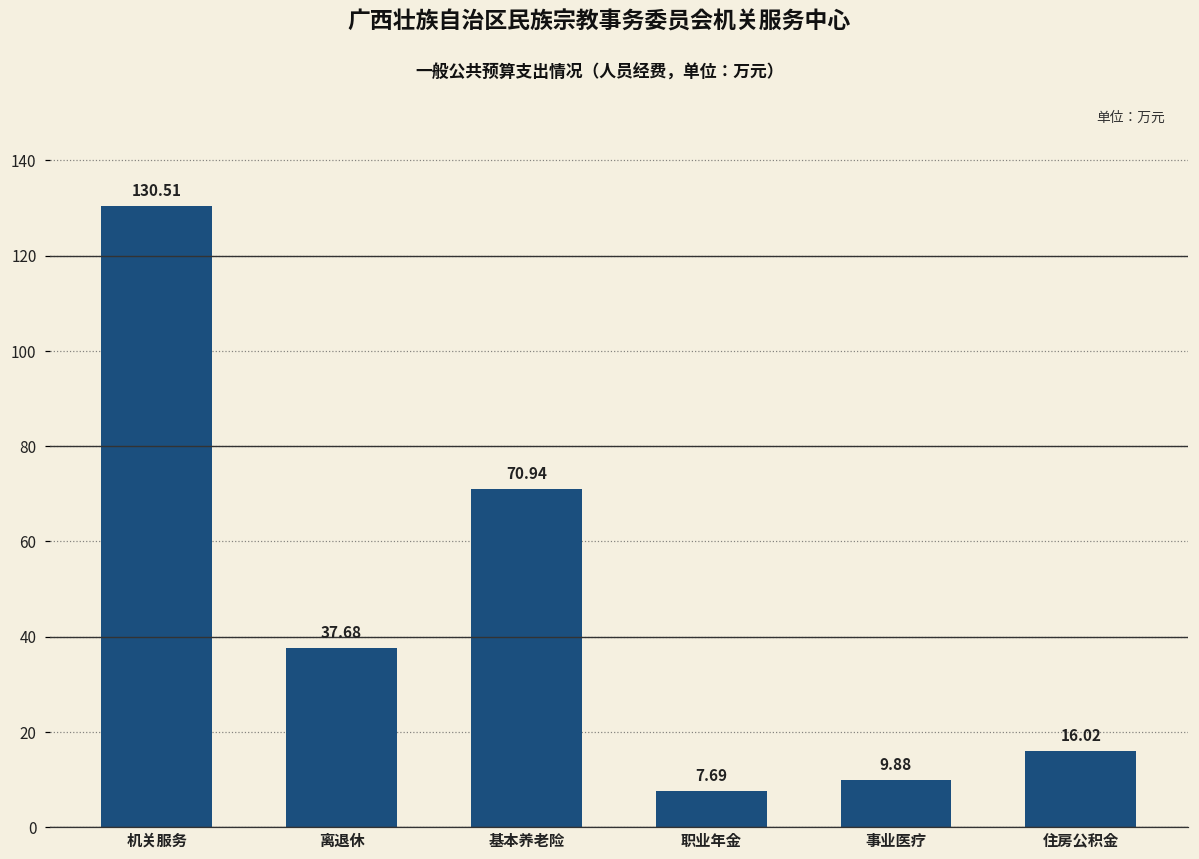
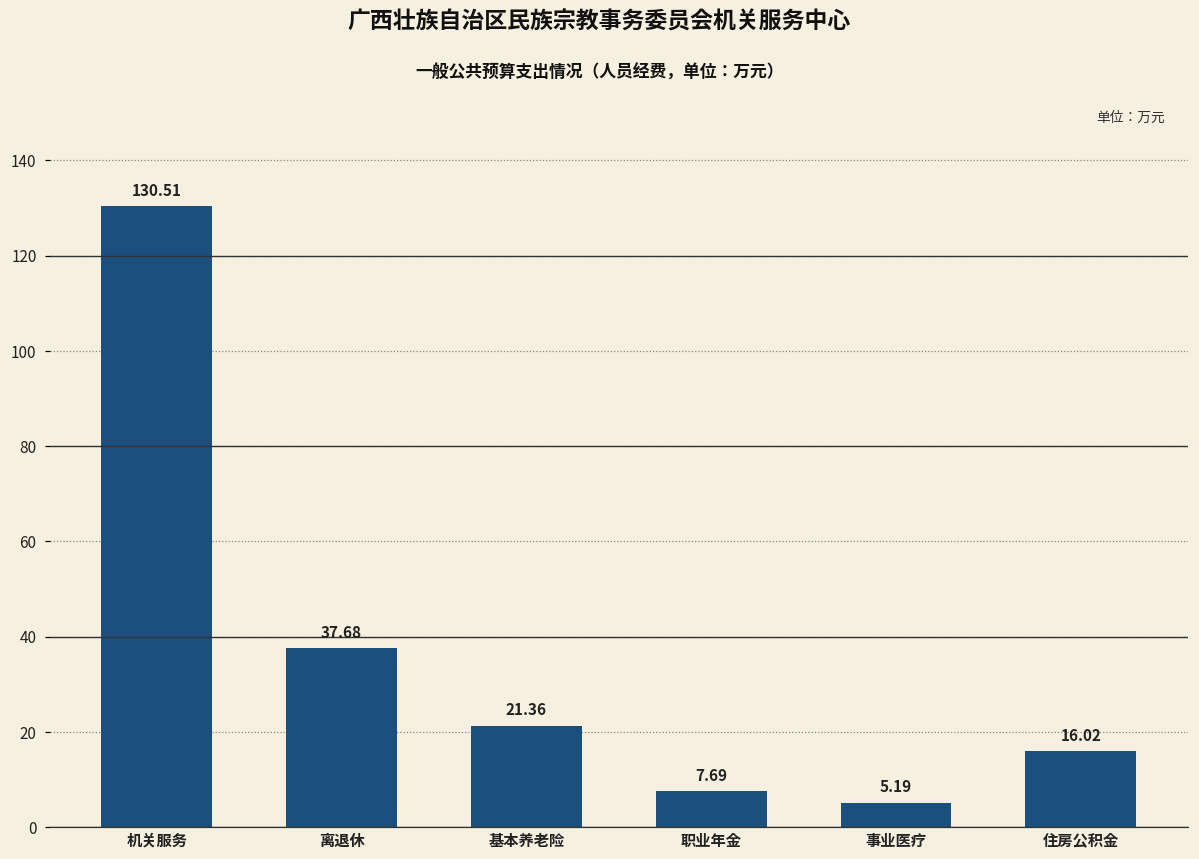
  {
    "机关服务": 130.51,
    "离退休": 37.68,
-   "基本养老险": 70.94,
+   "基本养老险": 21.36,
    "职业年金": 7.69,
-   "事业医疗": 9.88,
+   "事业医疗": 5.19,
    "住房公积金": 16.02
  }
